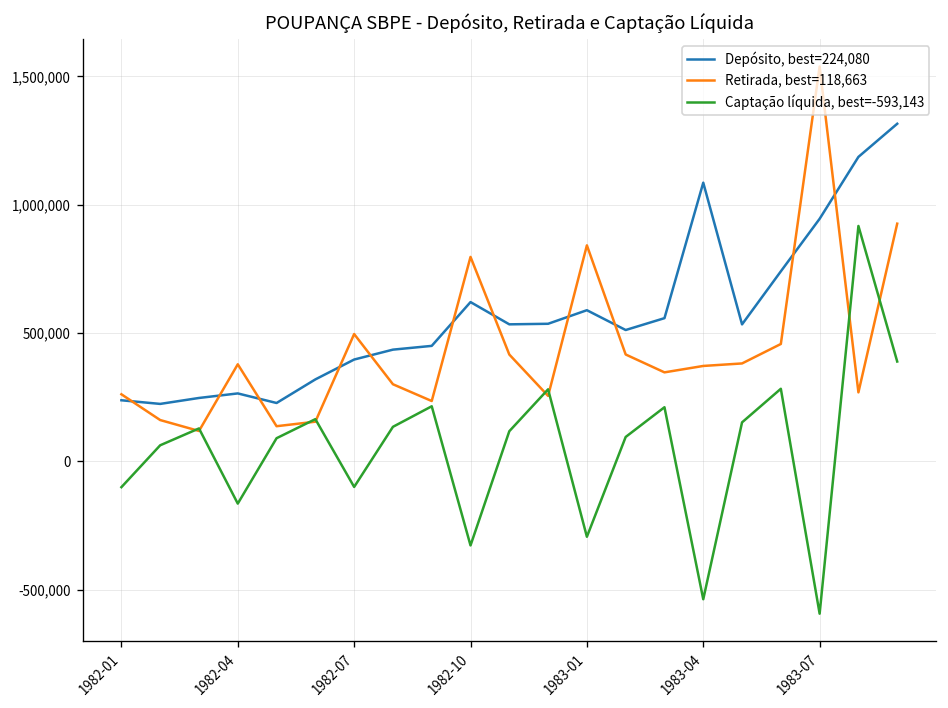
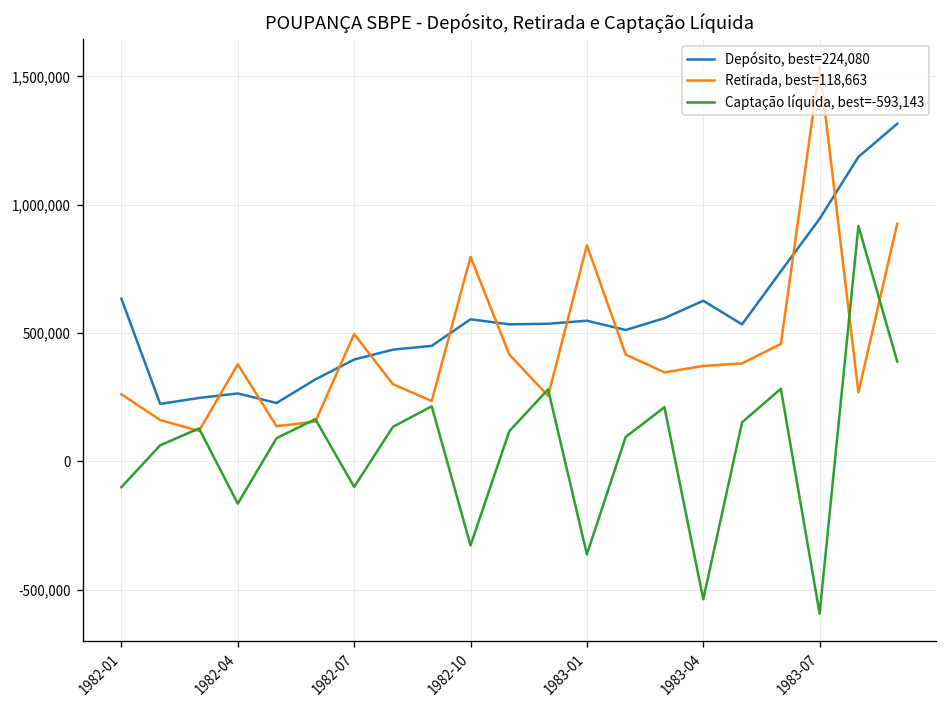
  {
    "Depósito, best=224,080": {
-     "1982-01": "240,000",
+     "1982-01": "630,000",
      "1982-04": "260,000",
      "1982-07": "400,000",
-     "1982-10": "620,000",
-     "1983-01": "590,000",
-     "1983-04": "1,090,000",
+     "1982-10": "550,000",
+     "1983-01": "550,000",
+     "1983-04": "630,000",
      "1983-07": "950,000"
    },
    "Retirada, best=118,663": {
      "1982-01": "260,000",
      "1982-04": "380,000",
      "1982-07": "500,000",
      "1982-10": "800,000",
      "1983-01": "840,000",
      "1983-04": "370,000"
    },
    "Captação líquida, best=-593,143": {
      "1982-01": "-100,000",
      "1982-04": "-160,000",
      "1982-07": "-100,000",
      "1982-10": "-330,000",
-     "1983-01": "-290,000",
+     "1983-01": "-360,000",
      "1983-04": "-540,000",
      "1983-07": "-590,000"
    }
  }
